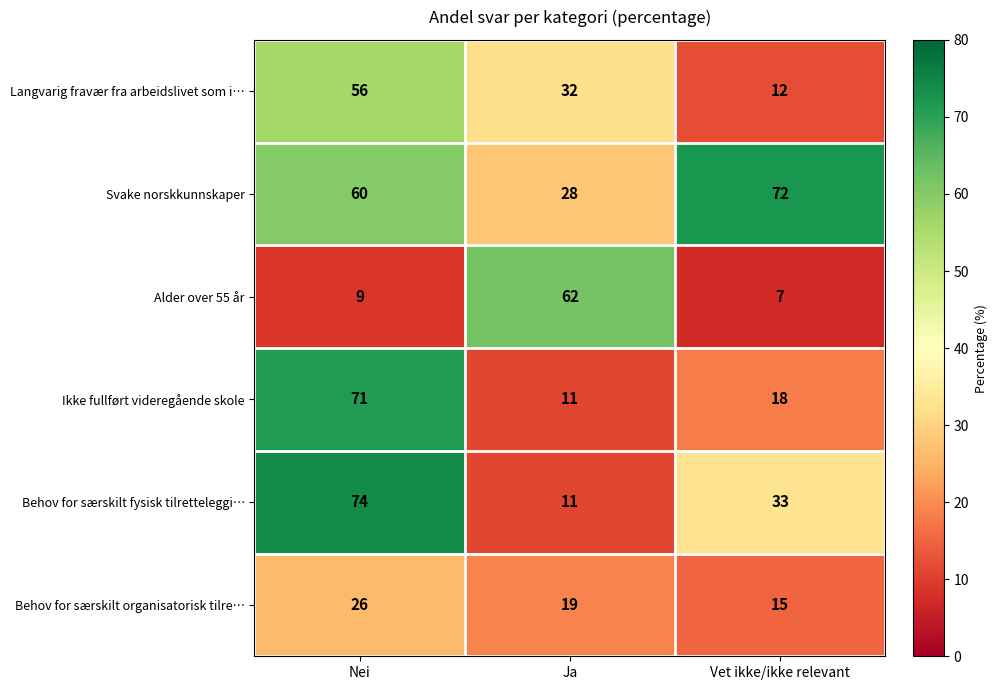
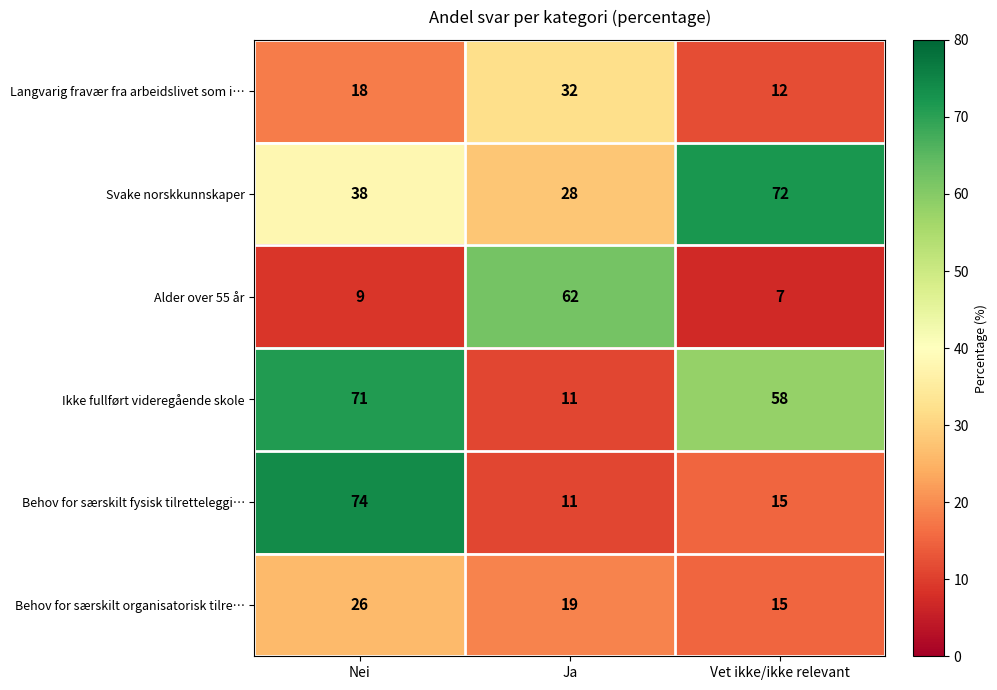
  {
    "Langvarig fravær fra arbeidslivet som i…": {
-     "Nei": 56,
+     "Nei": 18,
      "Ja": 32,
      "Vet ikke/ikke relevant": 12
    },
    "Svake norskkunnskaper": {
-     "Nei": 60,
+     "Nei": 38,
      "Ja": 28,
      "Vet ikke/ikke relevant": 72
    },
    "Alder over 55 år": {
      "Nei": 9,
      "Ja": 62,
      "Vet ikke/ikke relevant": 7
    },
    "Ikke fullført videregående skole": {
      "Nei": 71,
      "Ja": 11,
-     "Vet ikke/ikke relevant": 18
+     "Vet ikke/ikke relevant": 58
    },
    "Behov for særskilt fysisk tilretteleggi…": {
      "Nei": 74,
      "Ja": 11,
-     "Vet ikke/ikke relevant": 33
+     "Vet ikke/ikke relevant": 15
    },
    "Behov for særskilt organisatorisk tilre…": {
      "Nei": 26,
      "Ja": 19,
      "Vet ikke/ikke relevant": 15
    }
  }
